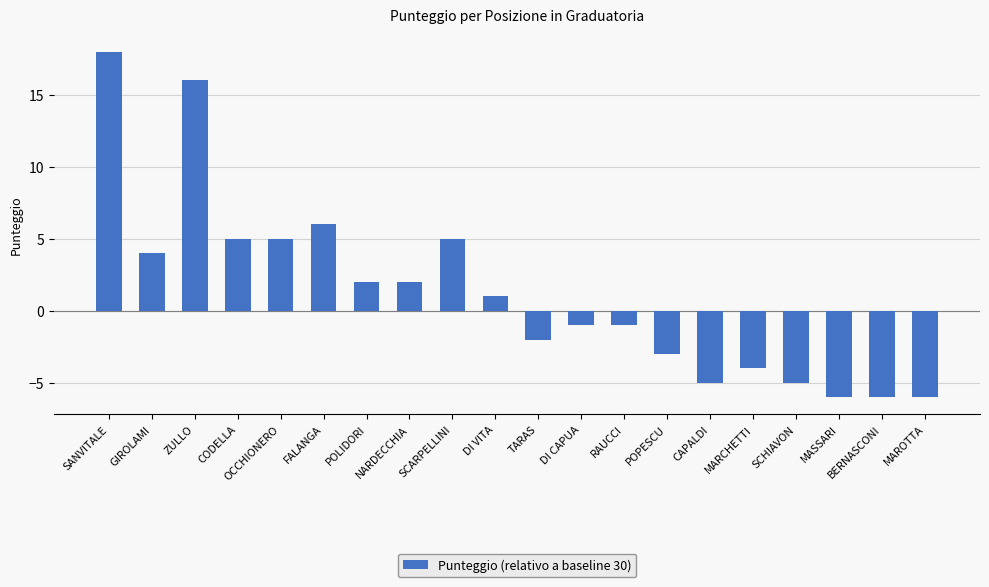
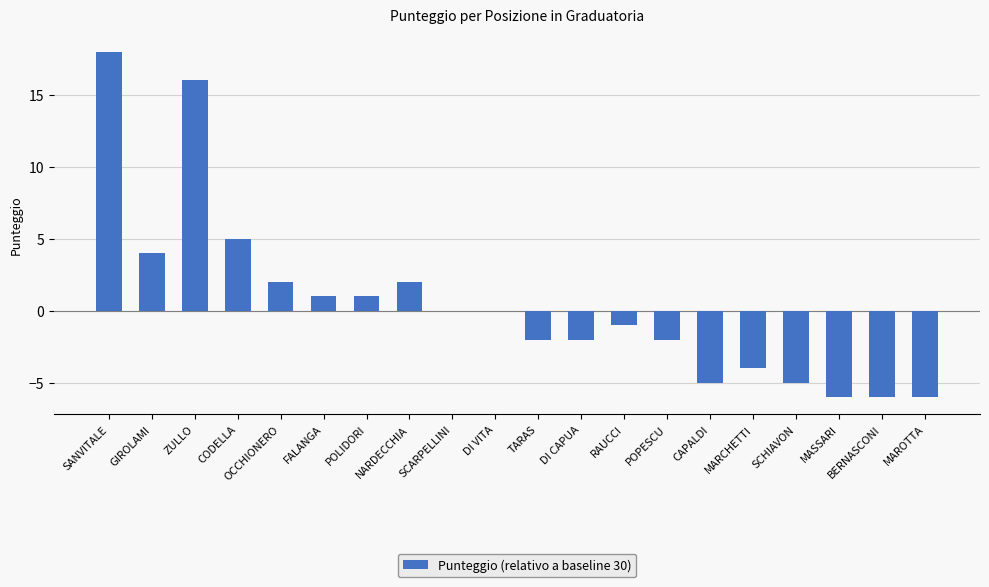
  {
    "SANVITALE": 18.0,
    "GIROLAMI": 4.0,
    "ZULLO": 16.0,
    "CODELLA": 5.0,
-   "OCCHIONERO": 5.0,
-   "FALANGA": 6.0,
-   "POLIDORI": 2.0,
+   "OCCHIONERO": 2.0,
+   "FALANGA": 1.0,
+   "POLIDORI": 1.0,
    "NARDECCHIA": 2.0,
-   "SCARPELLINI": 5.0,
-   "DI VITA": 1.0,
+   "SCARPELLINI": 0.0,
+   "DI VITA": 0.0,
    "TARAS": -2.0,
-   "DI CAPUA": -1.0,
+   "DI CAPUA": -2.0,
    "RAUCCI": -1.0,
-   "POPESCU": -3.0,
+   "POPESCU": -2.0,
    "CAPALDI": -5.0,
    "MARCHETTI": -4.0,
    "SCHIAVON": -5.0,
    "MASSARI": -6.0,
    "BERNASCONI": -6.0,
    "MAROTTA": -6.0
  }
